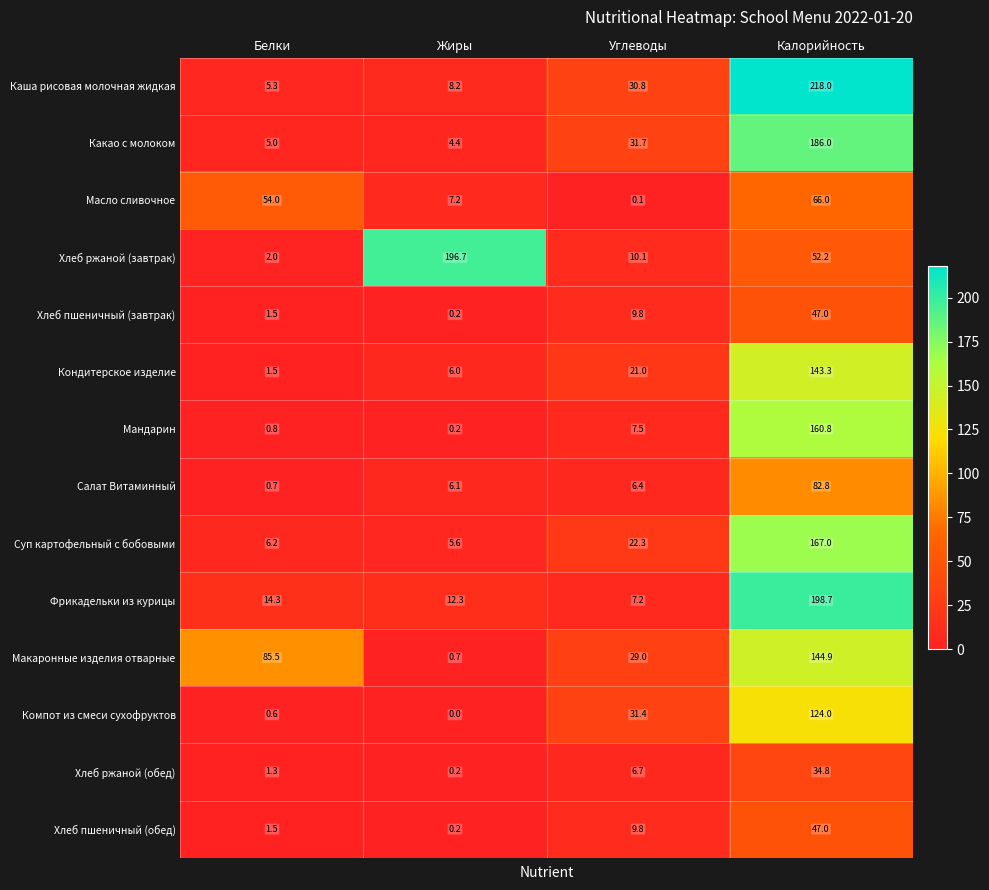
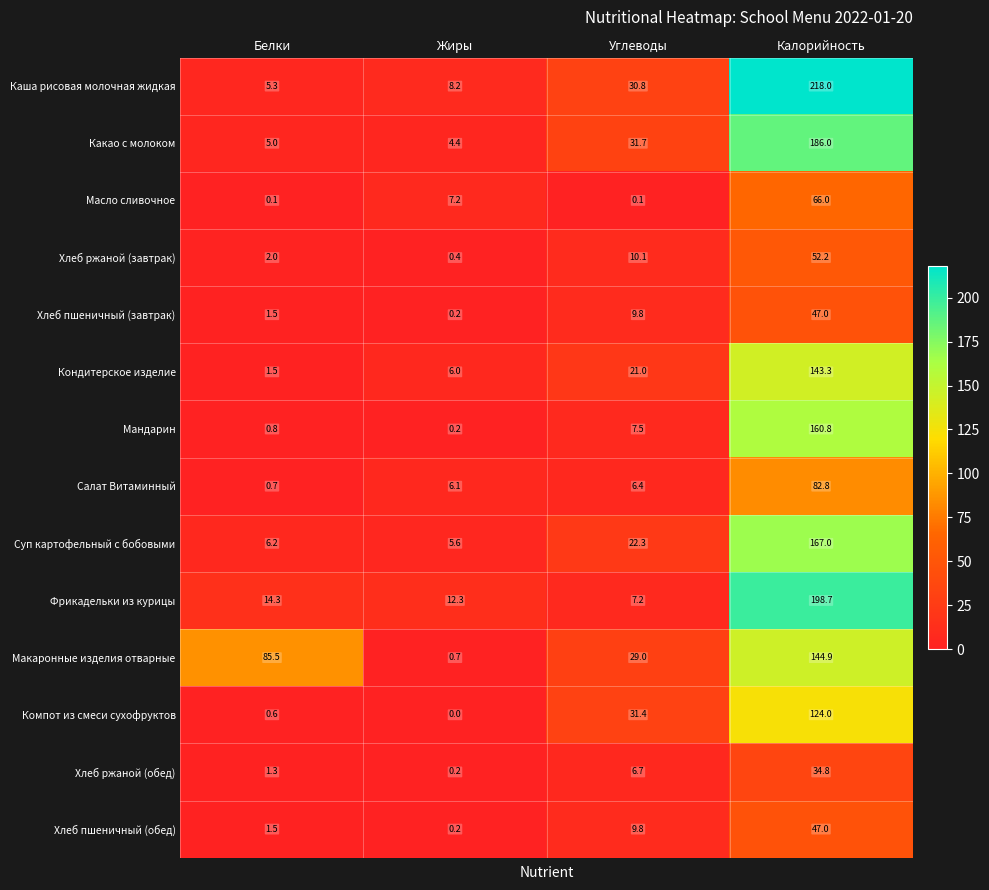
  {
    "Масло сливочное": {
-     "Белки": 54.0
+     "Белки": 0.1
    },
    "Хлеб ржаной (завтрак)": {
-     "Жиры": 196.7
+     "Жиры": 0.4
    }
  }
